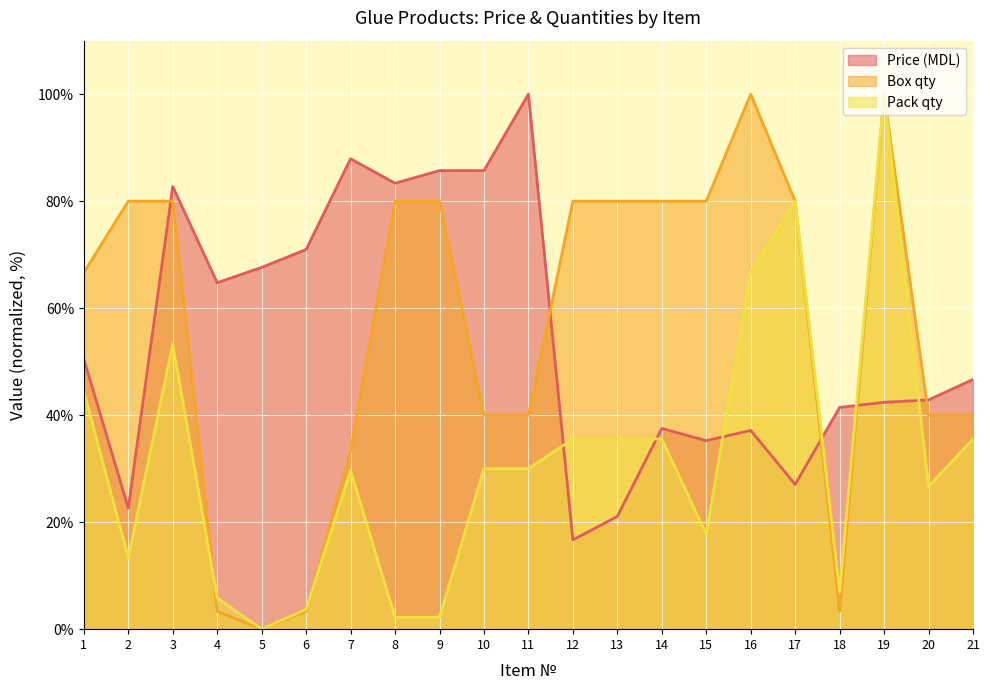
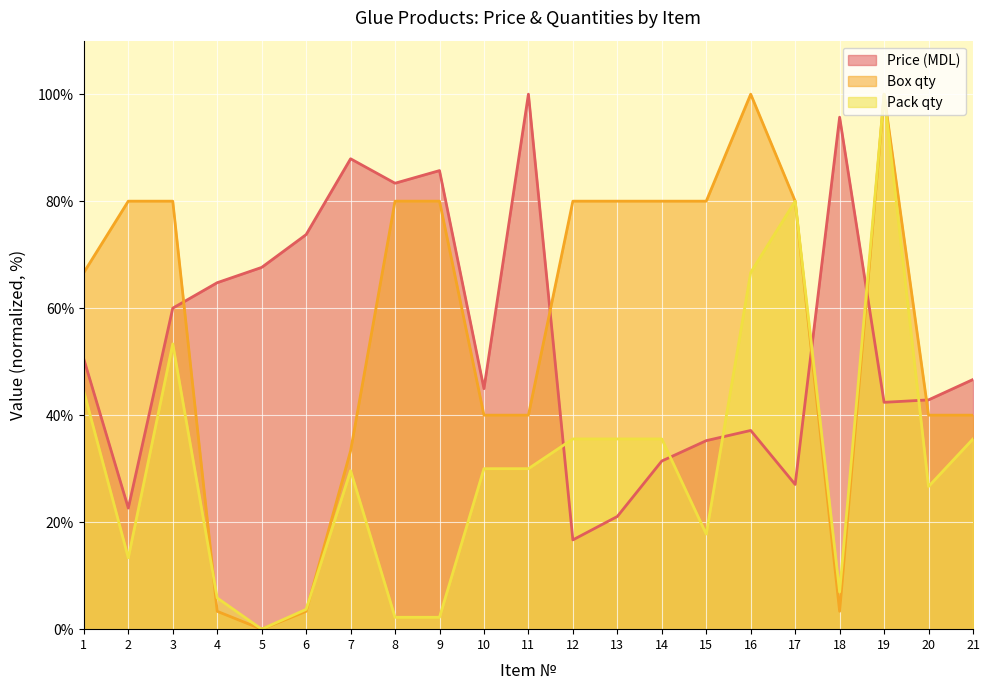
  {
    "Price (MDL)": {
      "1": "50%",
      "2": "23%",
-     "3": "83%",
+     "3": "60%",
      "4": "65%",
      "5": "68%",
-     "6": "71%",
+     "6": "74%",
      "7": "88%",
      "8": "83%",
      "9": "86%",
-     "10": "86%",
+     "10": "45%",
      "11": "100%",
      "12": "17%",
      "13": "21%",
-     "14": "38%",
+     "14": "31%",
      "15": "35%",
      "16": "37%",
      "17": "27%",
-     "18": "41%",
+     "18": "96%",
      "19": "42%",
      "20": "43%",
      "21": "47%"
    }
  }
